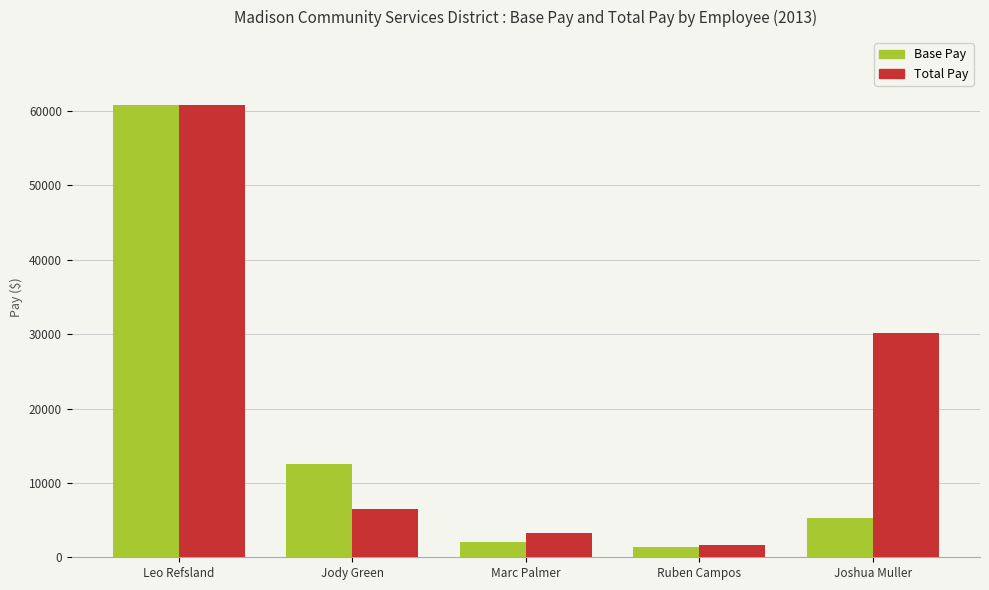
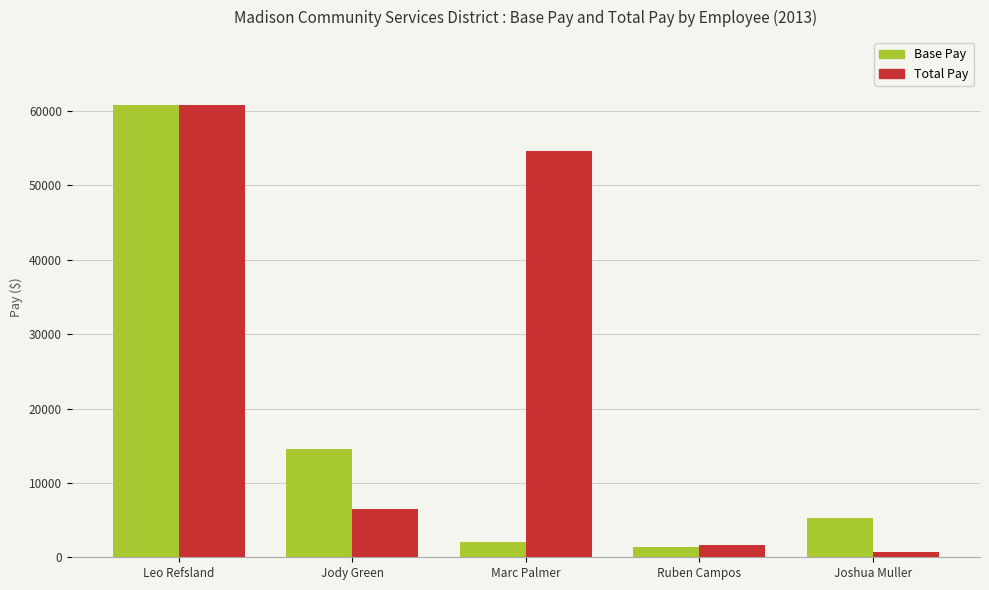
  {
    "Base Pay": {
      "Leo Refsland": 61000,
-     "Jody Green": 13000,
+     "Jody Green": 15000,
      "Marc Palmer": 2000,
      "Ruben Campos": 1000,
      "Joshua Muller": 5000
    },
    "Total Pay": {
      "Leo Refsland": 61000,
      "Jody Green": 7000,
-     "Marc Palmer": 3000,
+     "Marc Palmer": 55000,
      "Ruben Campos": 2000,
-     "Joshua Muller": 30000
+     "Joshua Muller": 1000
    }
  }
